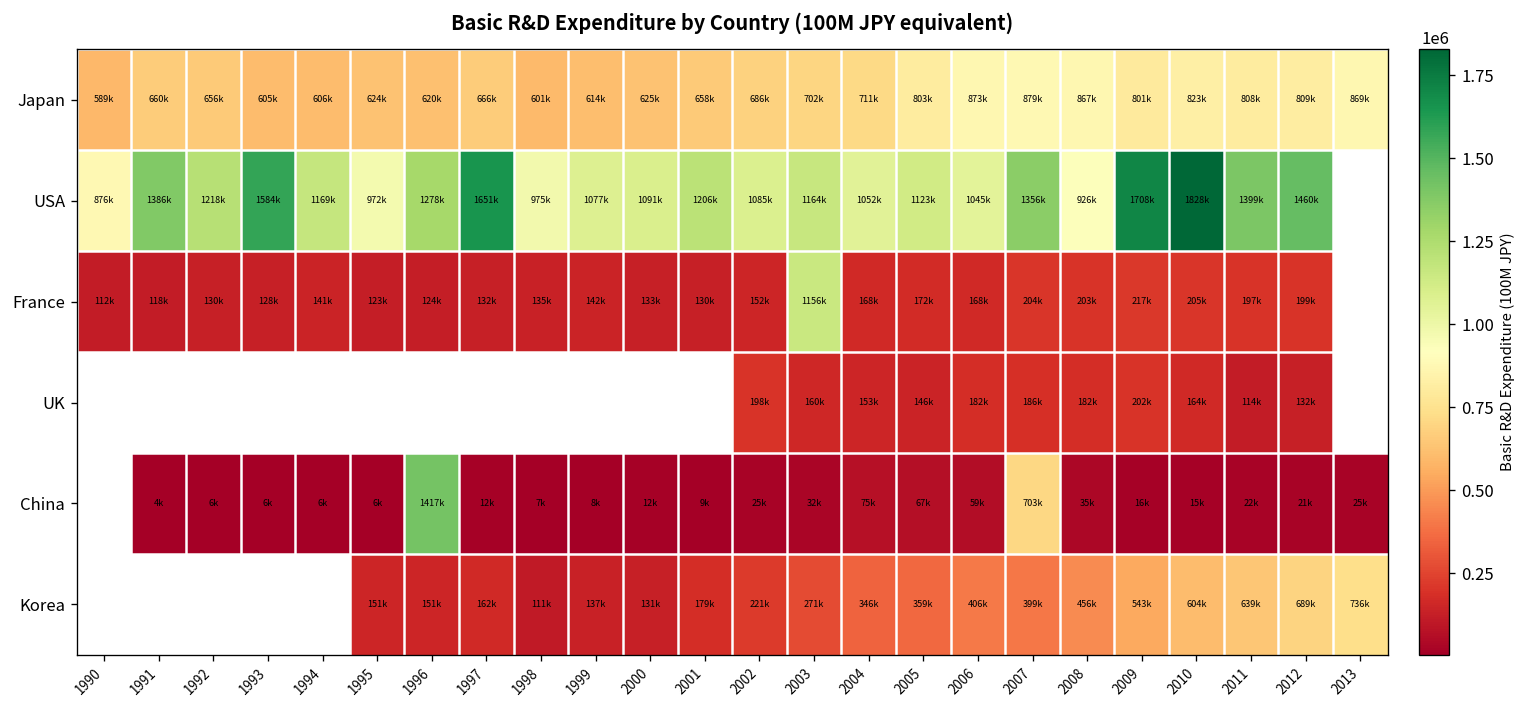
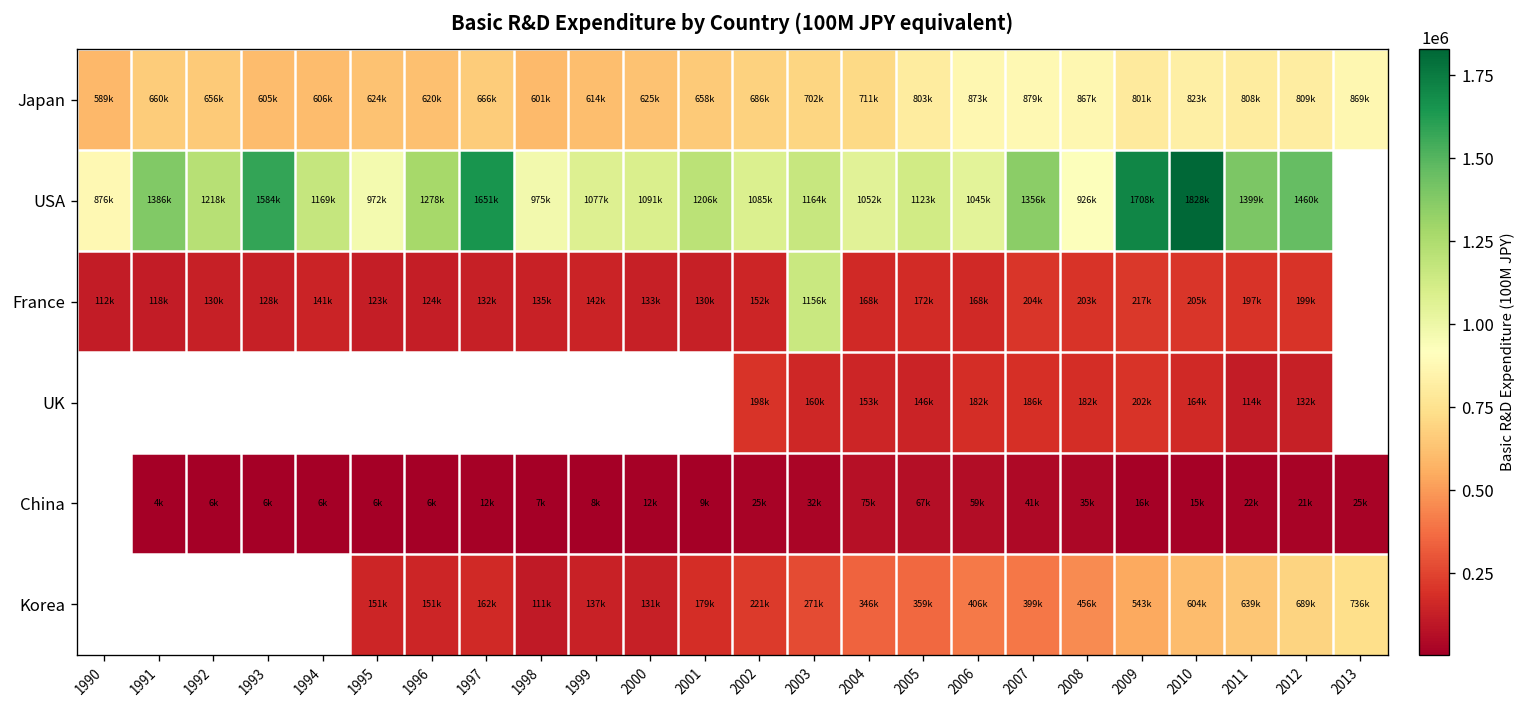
  {
    "Japan": {
      "1990": "589k",
      "1991": "660k",
      "1992": "656k",
      "1993": "605k",
      "1994": "606k",
      "1995": "624k",
      "1996": "620k",
      "1997": "666k",
      "1998": "601k",
      "1999": "614k",
      "2000": "625k",
      "2001": "658k",
      "2002": "686k",
      "2003": "702k",
      "2004": "711k",
      "2005": "803k",
      "2006": "873k",
      "2007": "879k",
      "2008": "867k",
      "2009": "801k",
      "2010": "823k",
      "2011": "808k",
      "2012": "809k",
      "2013": "869k"
    },
    "USA": {
      "1990": "876k",
      "1991": "1386k",
      "1992": "1218k",
      "1993": "1584k",
      "1994": "1169k",
      "1995": "972k",
      "1996": "1278k",
      "1997": "1651k",
      "1998": "975k",
      "1999": "1077k",
      "2000": "1091k",
      "2001": "1206k",
      "2002": "1085k",
      "2003": "1164k",
      "2004": "1052k",
      "2005": "1123k",
      "2006": "1045k",
      "2007": "1356k",
      "2008": "926k",
      "2009": "1708k",
      "2010": "1828k",
      "2011": "1399k",
      "2012": "1460k"
    },
    "France": {
      "1990": "112k",
      "1991": "118k",
      "1992": "130k",
      "1993": "128k",
      "1994": "141k",
      "1995": "123k",
      "1996": "124k",
      "1997": "132k",
      "1998": "135k",
      "1999": "142k",
      "2000": "133k",
      "2001": "130k",
      "2002": "152k",
      "2003": "1156k",
      "2004": "168k",
      "2005": "172k",
      "2006": "168k",
      "2007": "204k",
      "2008": "203k",
      "2009": "217k",
      "2010": "205k",
      "2011": "197k",
      "2012": "199k"
    },
    "UK": {
      "2002": "198k",
      "2003": "160k",
      "2004": "153k",
      "2005": "146k",
      "2006": "182k",
      "2007": "186k",
      "2008": "182k",
      "2009": "202k",
      "2010": "164k",
      "2011": "114k",
      "2012": "132k"
    },
    "China": {
      "1991": "4k",
      "1992": "6k",
      "1993": "6k",
      "1994": "6k",
      "1995": "6k",
-     "1996": "1417k",
+     "1996": "6k",
      "1997": "12k",
      "1998": "7k",
      "1999": "8k",
      "2000": "12k",
      "2001": "9k",
      "2002": "25k",
      "2003": "32k",
      "2004": "75k",
      "2005": "67k",
      "2006": "59k",
-     "2007": "703k",
+     "2007": "41k",
      "2008": "35k",
      "2009": "16k",
      "2010": "15k",
      "2011": "22k",
      "2012": "21k",
      "2013": "25k"
    },
    "Korea": {
      "1995": "151k",
      "1996": "151k",
      "1997": "162k",
      "1998": "111k",
      "1999": "137k",
      "2000": "131k",
      "2001": "179k",
      "2002": "221k",
      "2003": "271k",
      "2004": "346k",
      "2005": "359k",
      "2006": "406k",
      "2007": "399k",
      "2008": "456k",
      "2009": "543k",
      "2010": "604k",
      "2011": "639k",
      "2012": "689k",
      "2013": "736k"
    }
  }
